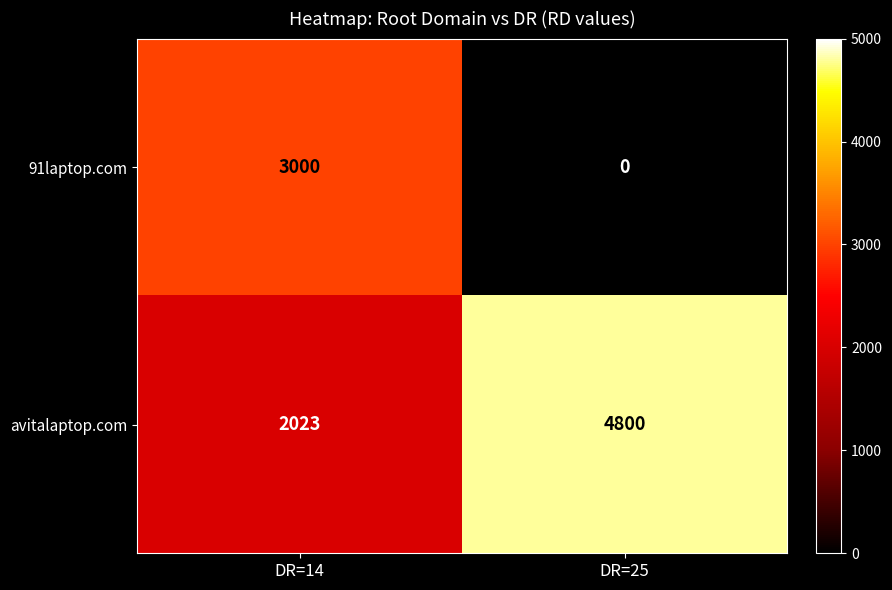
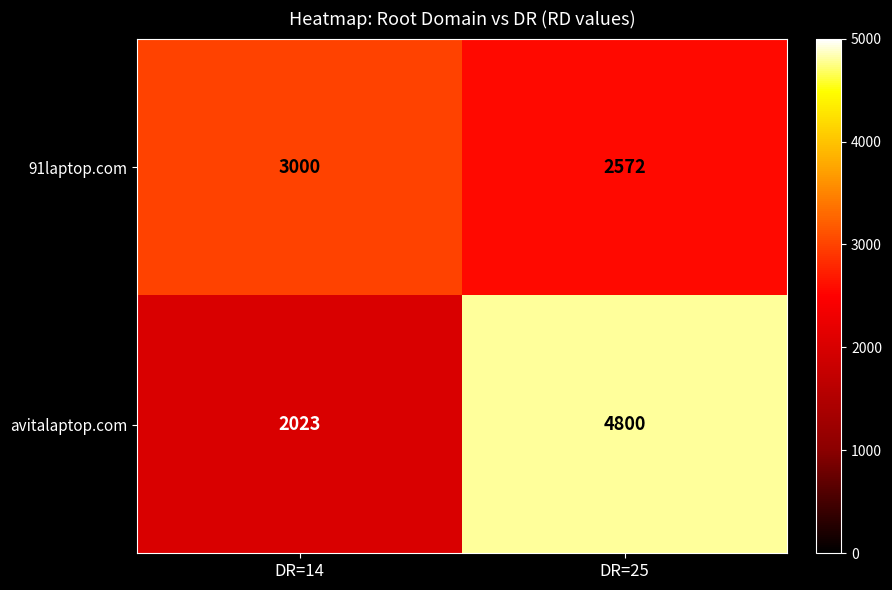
  {
    "91laptop.com": {
      "DR=14": 3000,
-     "DR=25": 0
+     "DR=25": 2572
    },
    "avitalaptop.com": {
      "DR=14": 2023,
      "DR=25": 4800
    }
  }
